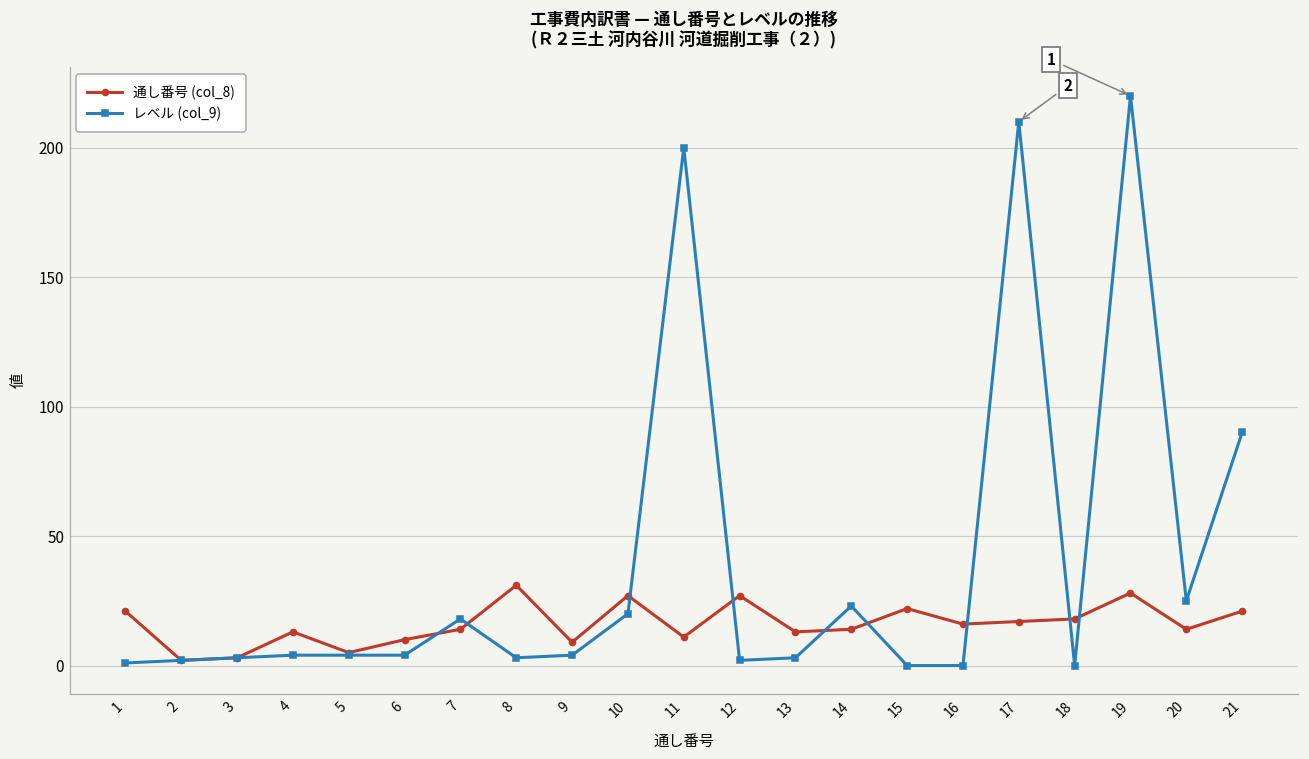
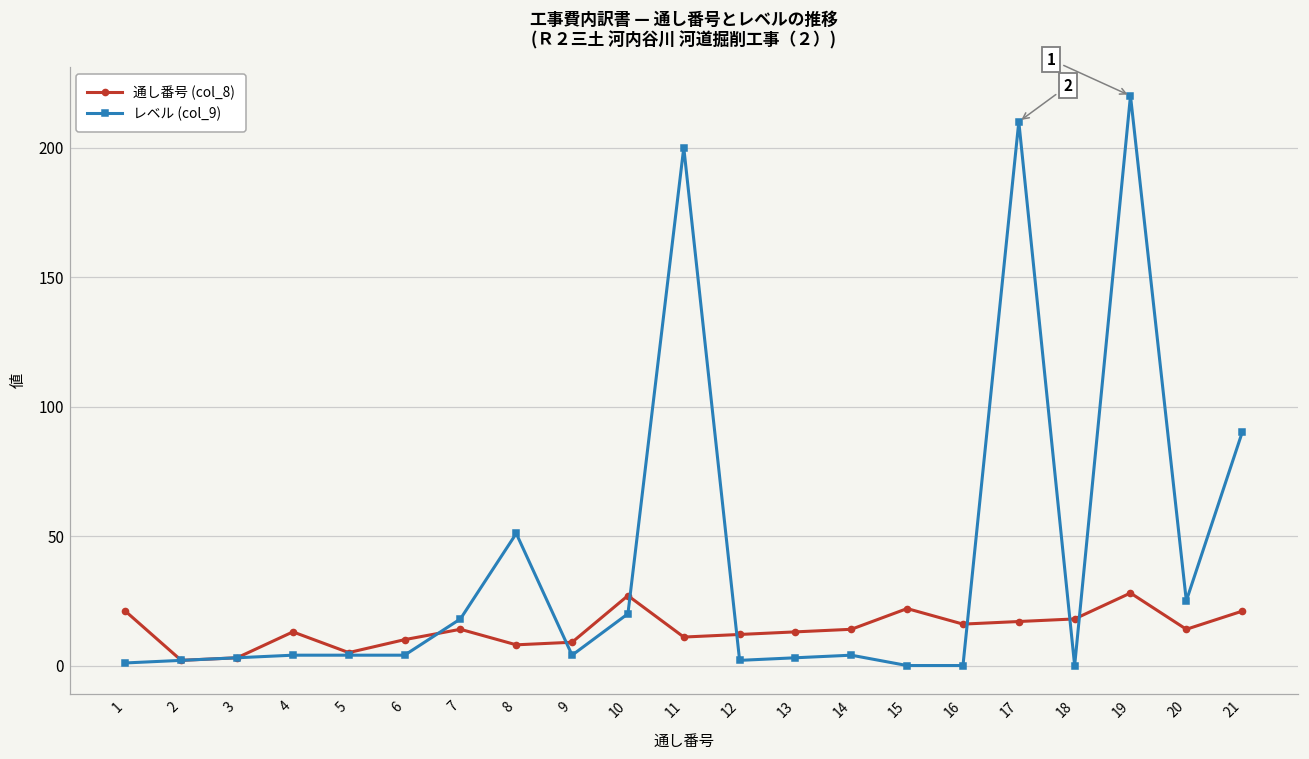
  {
    "通し番号 (col_8)": {
      "1": 21,
      "4": 13,
      "6": 10,
      "7": 14,
-     "8": 31,
+     "8": 8,
      "9": 9,
      "10": 27,
      "11": 11,
-     "12": 27,
+     "12": 12,
      "13": 13,
      "14": 14,
      "15": 22,
      "16": 16,
      "17": 17,
      "18": 18,
      "19": 28,
      "20": 14,
      "21": 21
    },
    "レベル (col_9)": {
      "1": 1,
      "4": 4,
      "6": 4,
      "7": 18,
-     "8": 3,
+     "8": 51,
      "9": 4,
      "10": 20,
      "11": 200,
      "12": 2,
      "13": 3,
-     "14": 23,
+     "14": 4,
      "15": 0,
      "16": 0,
      "18": 0,
      "20": 25,
      "21": 90
    }
  }
